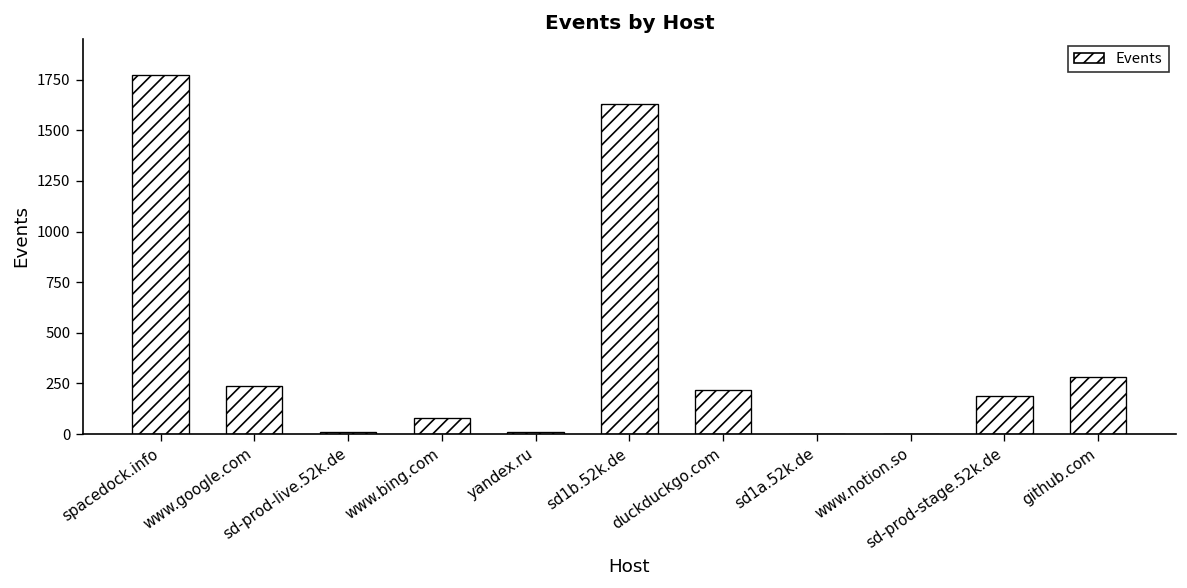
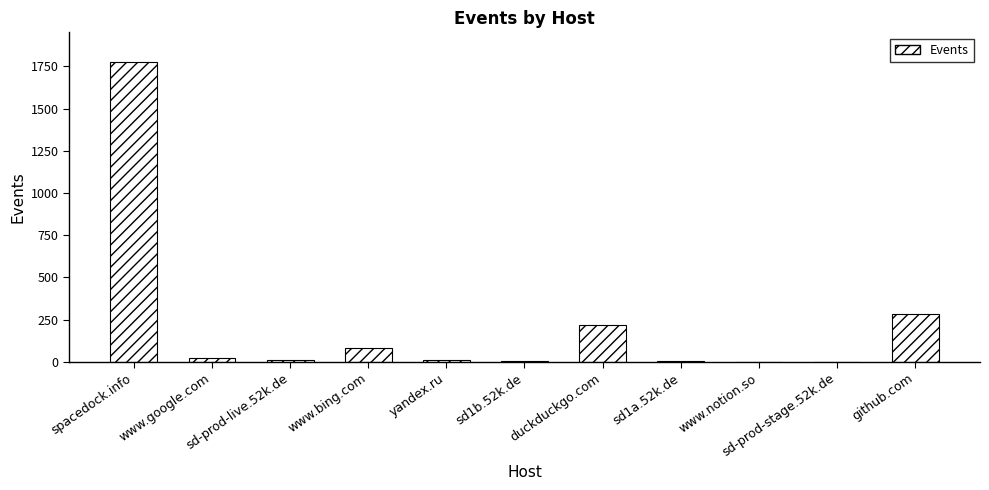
  {
    "spacedock.info": 1770,
-   "www.google.com": 240,
+   "www.google.com": 20,
    "www.bing.com": 80,
-   "sd1b.52k.de": 1630,
+   "sd1b.52k.de": 10,
    "duckduckgo.com": 220,
-   "sd-prod-stage.52k.de": 190,
+   "sd-prod-stage.52k.de": 0,
    "github.com": 280
  }
